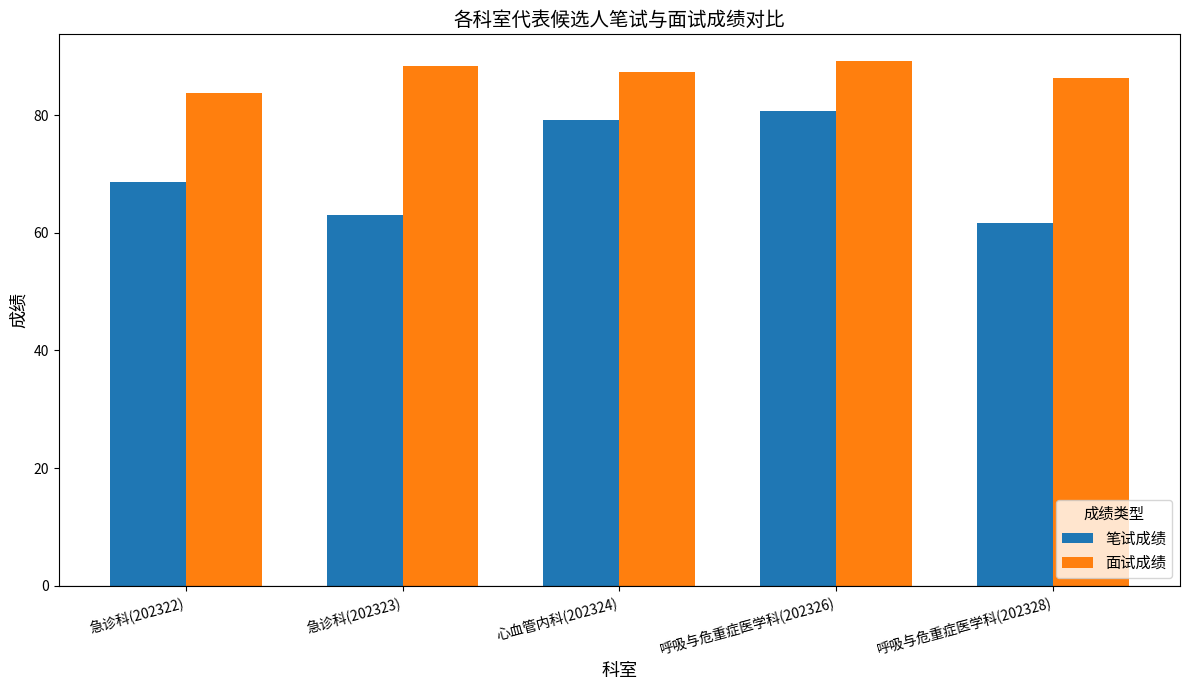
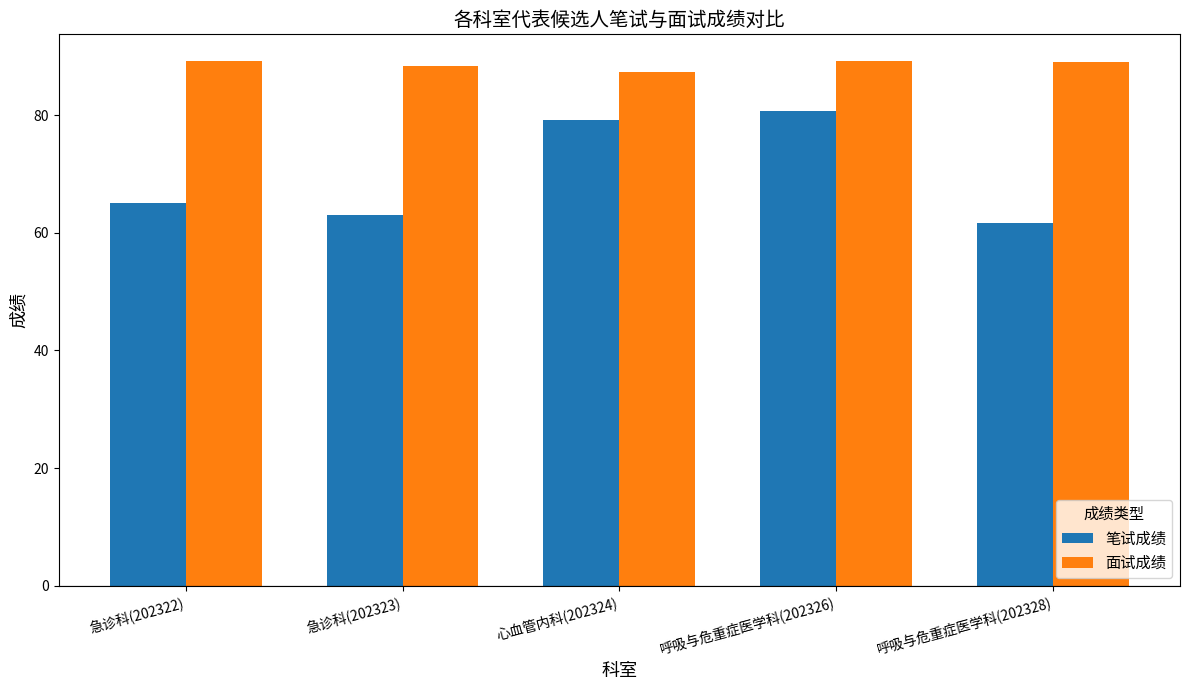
  {
    "笔试成绩": {
-     "急诊科(202322)": 69,
+     "急诊科(202322)": 65,
      "急诊科(202323)": 63,
      "心血管内科(202324)": 79,
      "呼吸与危重症医学科(202326)": 81,
      "呼吸与危重症医学科(202328)": 62
    },
    "面试成绩": {
-     "急诊科(202322)": 84,
+     "急诊科(202322)": 89,
      "急诊科(202323)": 88,
      "心血管内科(202324)": 87,
      "呼吸与危重症医学科(202326)": 89,
-     "呼吸与危重症医学科(202328)": 86
+     "呼吸与危重症医学科(202328)": 89
    }
  }
